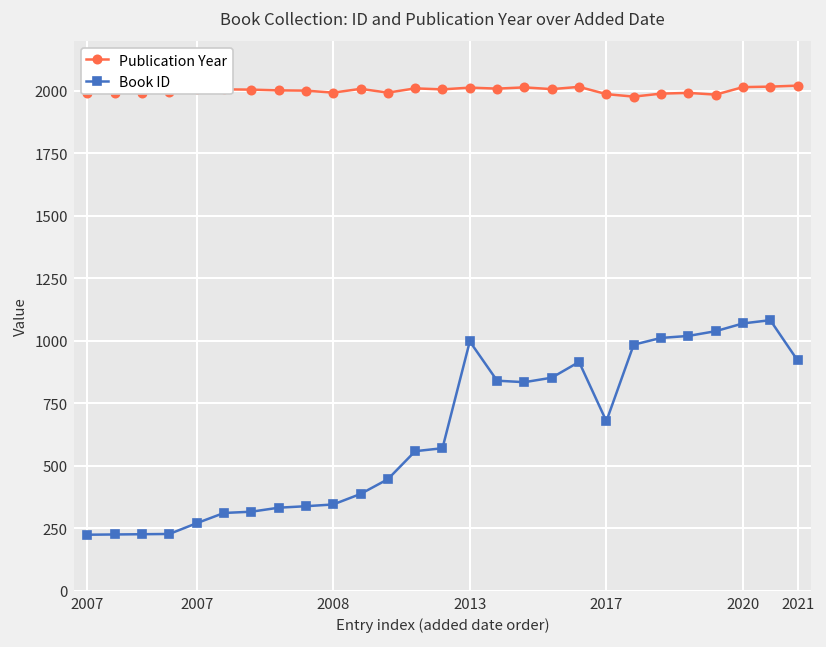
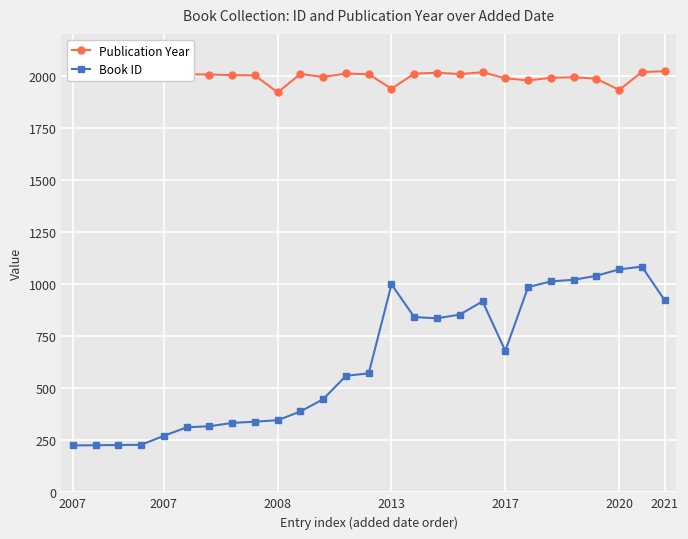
  {
    "Publication Year": {
-     "2008": 1990,
-     "2013": 2010,
+     "2008": 1920,
+     "2013": 1940,
      "2017": 1990,
-     "2020": 2020,
+     "2020": 1930,
      "2021": 2020
    },
    "Book ID": {
      "2008": 350,
      "2013": 1000,
      "2017": 680,
      "2020": 1070,
      "2021": 920
    }
  }
